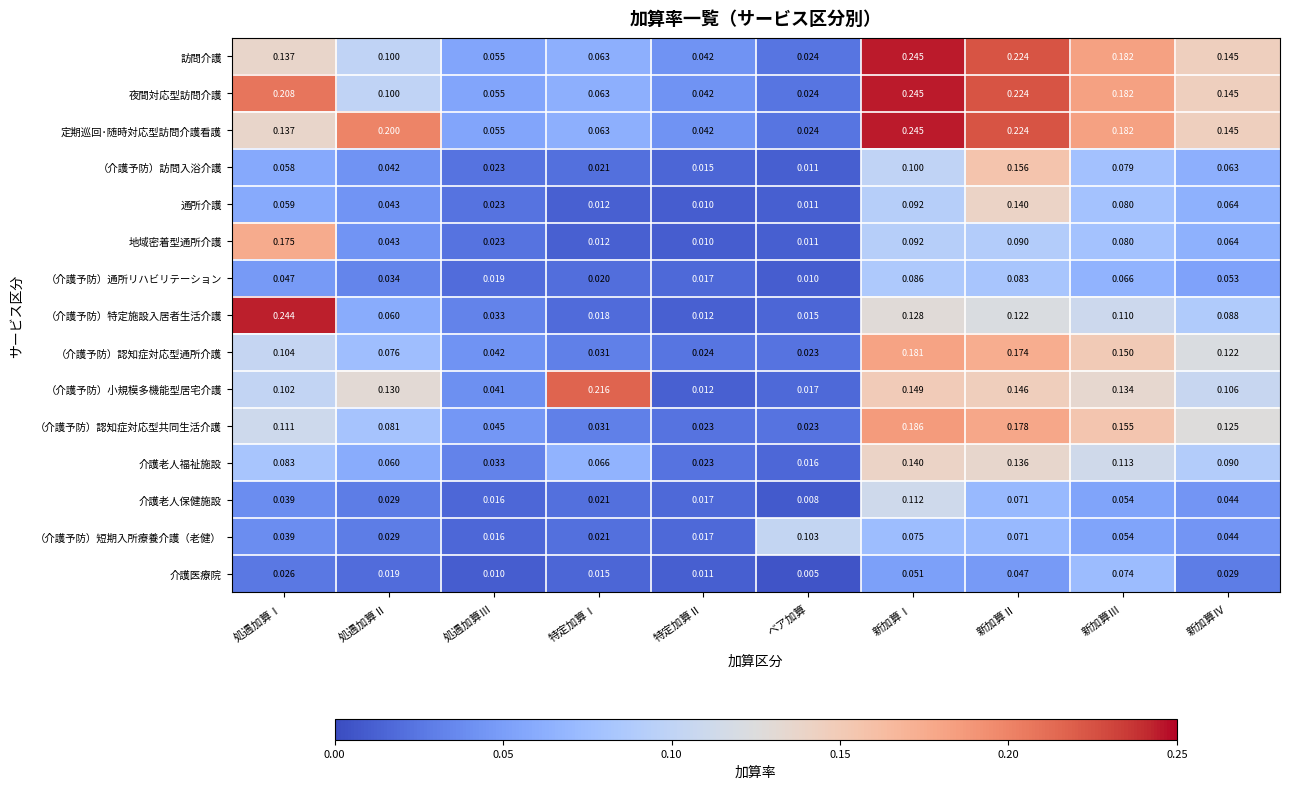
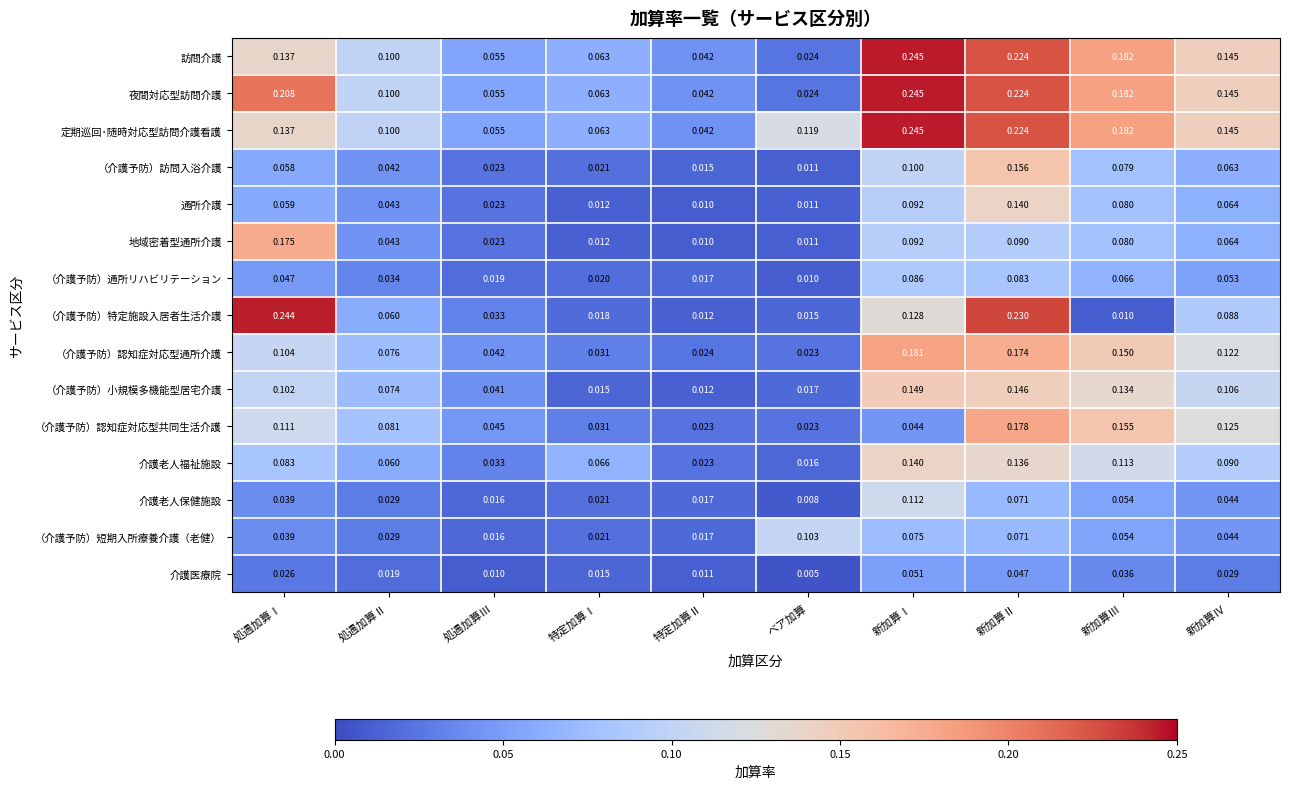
  {
    "訪問介護": {
      "処遇加算Ⅰ": 0.137,
      "処遇加算Ⅱ": 0.100,
      "処遇加算Ⅲ": 0.055,
      "特定加算Ⅰ": 0.063,
      "特定加算Ⅱ": 0.042,
      "ベア加算": 0.024,
      "新加算Ⅰ": 0.245,
      "新加算Ⅱ": 0.224,
      "新加算Ⅲ": 0.182,
      "新加算Ⅳ": 0.145
    },
    "夜間対応型訪問介護": {
      "処遇加算Ⅰ": 0.208,
      "処遇加算Ⅱ": 0.100,
      "処遇加算Ⅲ": 0.055,
      "特定加算Ⅰ": 0.063,
      "特定加算Ⅱ": 0.042,
      "ベア加算": 0.024,
      "新加算Ⅰ": 0.245,
      "新加算Ⅱ": 0.224,
      "新加算Ⅲ": 0.182,
      "新加算Ⅳ": 0.145
    },
    "定期巡回･随時対応型訪問介護看護": {
      "処遇加算Ⅰ": 0.137,
-     "処遇加算Ⅱ": 0.200,
+     "処遇加算Ⅱ": 0.100,
      "処遇加算Ⅲ": 0.055,
      "特定加算Ⅰ": 0.063,
      "特定加算Ⅱ": 0.042,
-     "ベア加算": 0.024,
+     "ベア加算": 0.119,
      "新加算Ⅰ": 0.245,
      "新加算Ⅱ": 0.224,
      "新加算Ⅲ": 0.182,
      "新加算Ⅳ": 0.145
    },
    "（介護予防）訪問入浴介護": {
      "処遇加算Ⅰ": 0.058,
      "処遇加算Ⅱ": 0.042,
      "処遇加算Ⅲ": 0.023,
      "特定加算Ⅰ": 0.021,
      "特定加算Ⅱ": 0.015,
      "ベア加算": 0.011,
      "新加算Ⅰ": 0.100,
      "新加算Ⅱ": 0.156,
      "新加算Ⅲ": 0.079,
      "新加算Ⅳ": 0.063
    },
    "通所介護": {
      "処遇加算Ⅰ": 0.059,
      "処遇加算Ⅱ": 0.043,
      "処遇加算Ⅲ": 0.023,
      "特定加算Ⅰ": 0.012,
      "特定加算Ⅱ": 0.010,
      "ベア加算": 0.011,
      "新加算Ⅰ": 0.092,
      "新加算Ⅱ": 0.140,
      "新加算Ⅲ": 0.080,
      "新加算Ⅳ": 0.064
    },
    "地域密着型通所介護": {
      "処遇加算Ⅰ": 0.175,
      "処遇加算Ⅱ": 0.043,
      "処遇加算Ⅲ": 0.023,
      "特定加算Ⅰ": 0.012,
      "特定加算Ⅱ": 0.010,
      "ベア加算": 0.011,
      "新加算Ⅰ": 0.092,
      "新加算Ⅱ": 0.090,
      "新加算Ⅲ": 0.080,
      "新加算Ⅳ": 0.064
    },
    "（介護予防）通所リハビリテーション": {
      "処遇加算Ⅰ": 0.047,
      "処遇加算Ⅱ": 0.034,
      "処遇加算Ⅲ": 0.019,
      "特定加算Ⅰ": 0.020,
      "特定加算Ⅱ": 0.017,
      "ベア加算": 0.010,
      "新加算Ⅰ": 0.086,
      "新加算Ⅱ": 0.083,
      "新加算Ⅲ": 0.066,
      "新加算Ⅳ": 0.053
    },
    "（介護予防）特定施設入居者生活介護": {
      "処遇加算Ⅰ": 0.244,
      "処遇加算Ⅱ": 0.060,
      "処遇加算Ⅲ": 0.033,
      "特定加算Ⅰ": 0.018,
      "特定加算Ⅱ": 0.012,
      "ベア加算": 0.015,
      "新加算Ⅰ": 0.128,
-     "新加算Ⅱ": 0.122,
-     "新加算Ⅲ": 0.110,
+     "新加算Ⅱ": 0.230,
+     "新加算Ⅲ": 0.010,
      "新加算Ⅳ": 0.088
    },
    "（介護予防）認知症対応型通所介護": {
      "処遇加算Ⅰ": 0.104,
      "処遇加算Ⅱ": 0.076,
      "処遇加算Ⅲ": 0.042,
      "特定加算Ⅰ": 0.031,
      "特定加算Ⅱ": 0.024,
      "ベア加算": 0.023,
      "新加算Ⅰ": 0.181,
      "新加算Ⅱ": 0.174,
      "新加算Ⅲ": 0.150,
      "新加算Ⅳ": 0.122
    },
    "（介護予防）小規模多機能型居宅介護": {
      "処遇加算Ⅰ": 0.102,
-     "処遇加算Ⅱ": 0.130,
+     "処遇加算Ⅱ": 0.074,
      "処遇加算Ⅲ": 0.041,
-     "特定加算Ⅰ": 0.216,
+     "特定加算Ⅰ": 0.015,
      "特定加算Ⅱ": 0.012,
      "ベア加算": 0.017,
      "新加算Ⅰ": 0.149,
      "新加算Ⅱ": 0.146,
      "新加算Ⅲ": 0.134,
      "新加算Ⅳ": 0.106
    },
    "（介護予防）認知症対応型共同生活介護": {
      "処遇加算Ⅰ": 0.111,
      "処遇加算Ⅱ": 0.081,
      "処遇加算Ⅲ": 0.045,
      "特定加算Ⅰ": 0.031,
      "特定加算Ⅱ": 0.023,
      "ベア加算": 0.023,
-     "新加算Ⅰ": 0.186,
+     "新加算Ⅰ": 0.044,
      "新加算Ⅱ": 0.178,
      "新加算Ⅲ": 0.155,
      "新加算Ⅳ": 0.125
    },
    "介護老人福祉施設": {
      "処遇加算Ⅰ": 0.083,
      "処遇加算Ⅱ": 0.060,
      "処遇加算Ⅲ": 0.033,
      "特定加算Ⅰ": 0.066,
      "特定加算Ⅱ": 0.023,
      "ベア加算": 0.016,
      "新加算Ⅰ": 0.140,
      "新加算Ⅱ": 0.136,
      "新加算Ⅲ": 0.113,
      "新加算Ⅳ": 0.090
    },
    "介護老人保健施設": {
      "処遇加算Ⅰ": 0.039,
      "処遇加算Ⅱ": 0.029,
      "処遇加算Ⅲ": 0.016,
      "特定加算Ⅰ": 0.021,
      "特定加算Ⅱ": 0.017,
      "ベア加算": 0.008,
      "新加算Ⅰ": 0.112,
      "新加算Ⅱ": 0.071,
      "新加算Ⅲ": 0.054,
      "新加算Ⅳ": 0.044
    },
    "（介護予防）短期入所療養介護（老健）": {
      "処遇加算Ⅰ": 0.039,
      "処遇加算Ⅱ": 0.029,
      "処遇加算Ⅲ": 0.016,
      "特定加算Ⅰ": 0.021,
      "特定加算Ⅱ": 0.017,
      "ベア加算": 0.103,
      "新加算Ⅰ": 0.075,
      "新加算Ⅱ": 0.071,
      "新加算Ⅲ": 0.054,
      "新加算Ⅳ": 0.044
    },
    "介護医療院": {
      "処遇加算Ⅰ": 0.026,
      "処遇加算Ⅱ": 0.019,
      "処遇加算Ⅲ": 0.010,
      "特定加算Ⅰ": 0.015,
      "特定加算Ⅱ": 0.011,
      "ベア加算": 0.005,
      "新加算Ⅰ": 0.051,
      "新加算Ⅱ": 0.047,
-     "新加算Ⅲ": 0.074,
+     "新加算Ⅲ": 0.036,
      "新加算Ⅳ": 0.029
    }
  }
